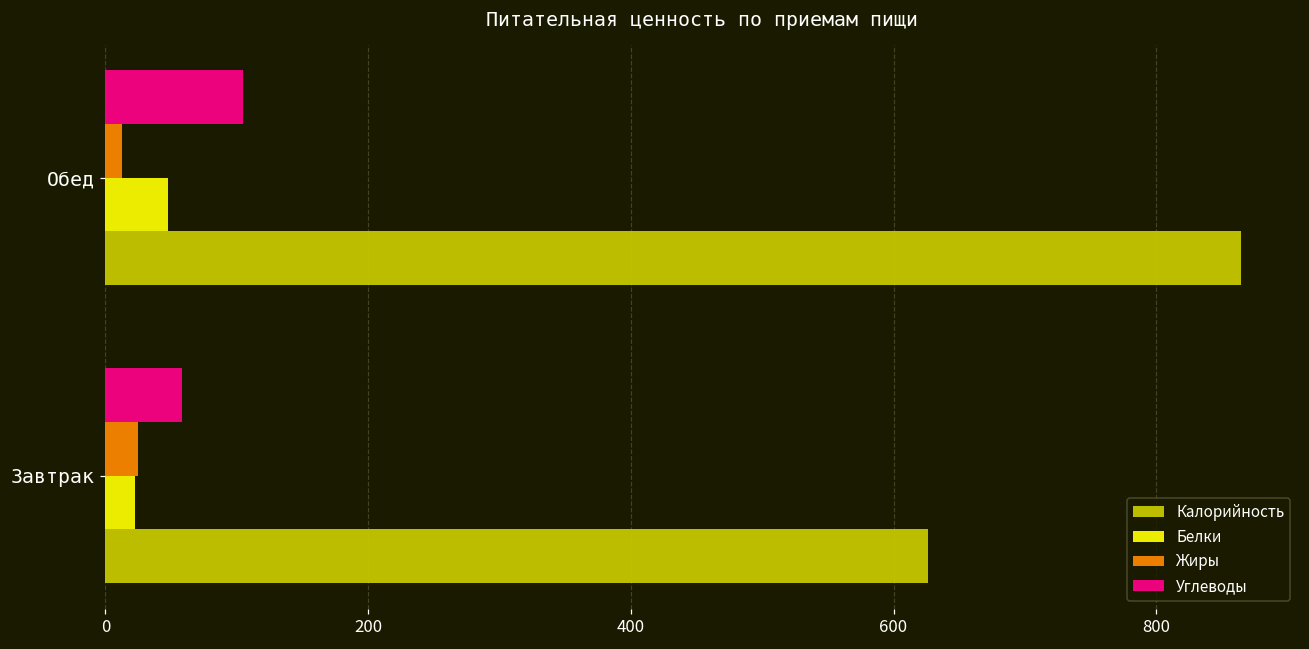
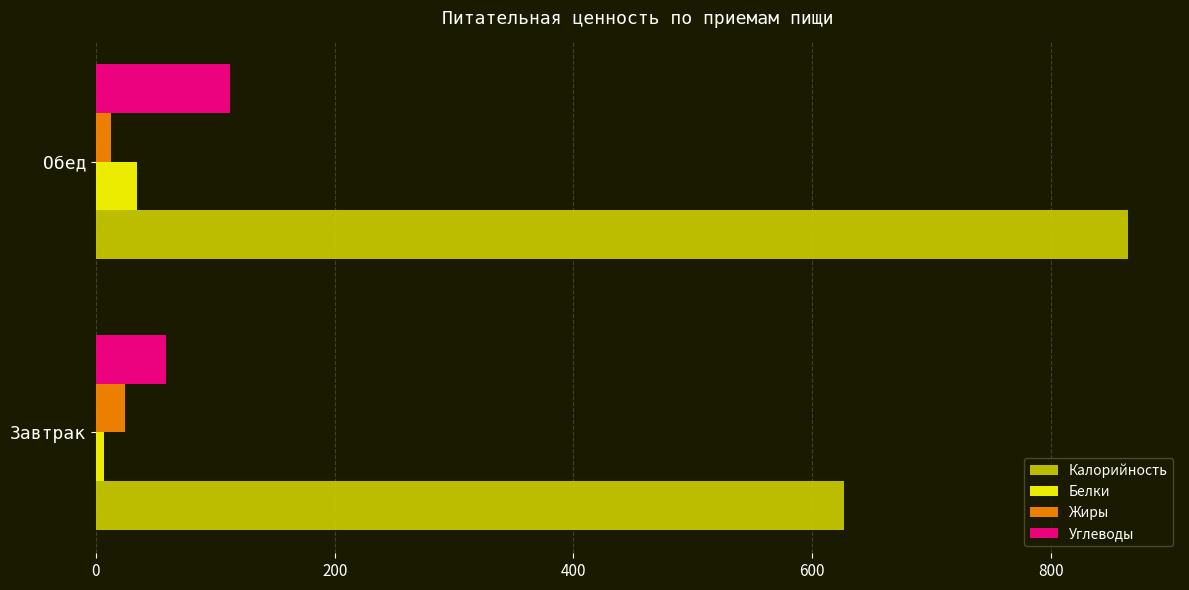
  {
    "Калорийность": {
      "Обед": 865,
      "Завтрак": 626
    },
    "Белки": {
-     "Обед": 47,
-     "Завтрак": 23
+     "Обед": 35,
+     "Завтрак": 7
    },
    "Жиры": {
      "Обед": 13,
      "Завтрак": 25
    },
    "Углеводы": {
-     "Обед": 105,
+     "Обед": 113,
      "Завтрак": 59
    }
  }
